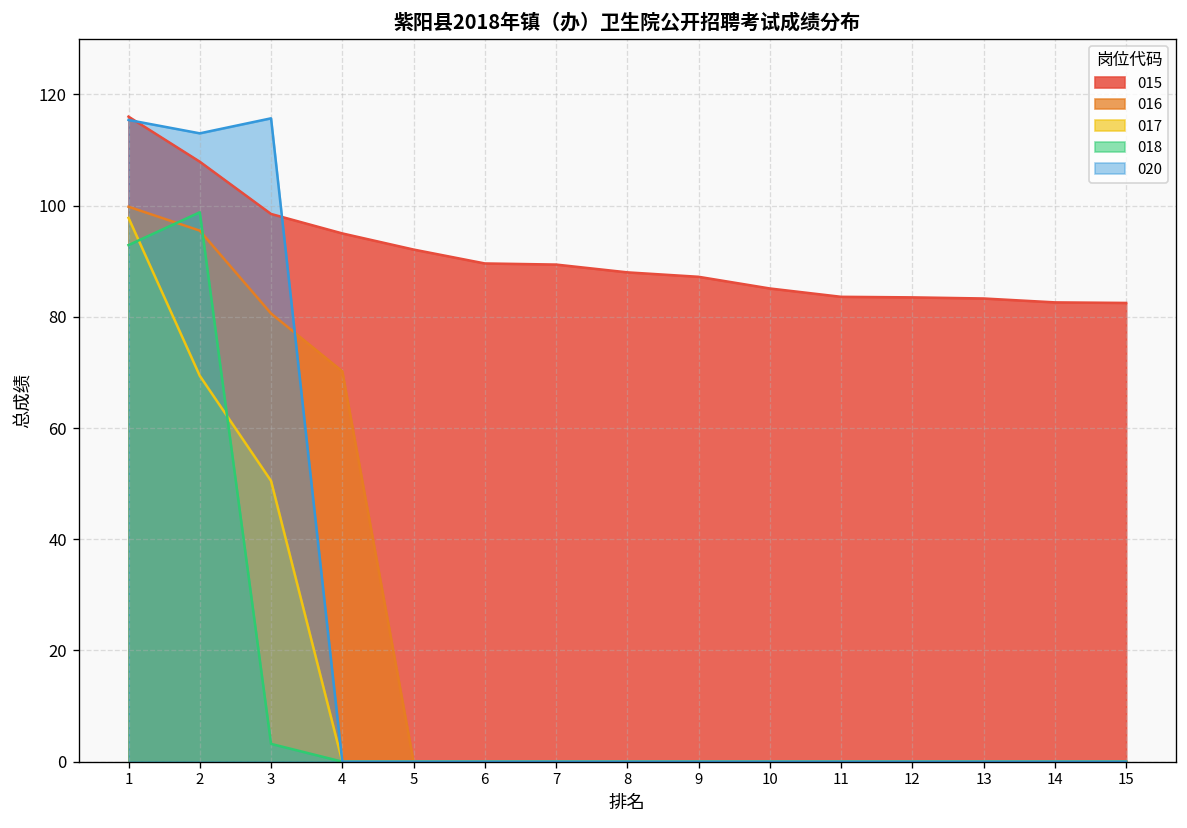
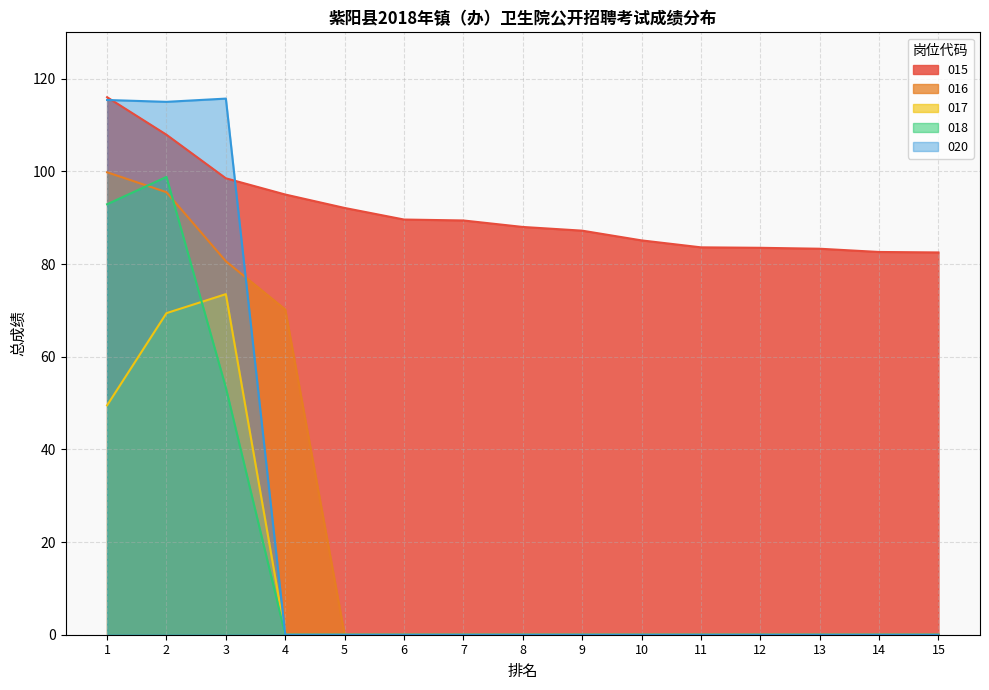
  {
    "017": {
-     "1": 98,
+     "1": 50,
      "2": 69,
-     "3": 51
+     "3": 74
    },
    "018": {
      "1": 93,
      "2": 99,
-     "3": 3
+     "3": 53
    },
    "020": {
      "1": 115,
-     "2": 113,
+     "2": 115,
      "3": 116
    }
  }
